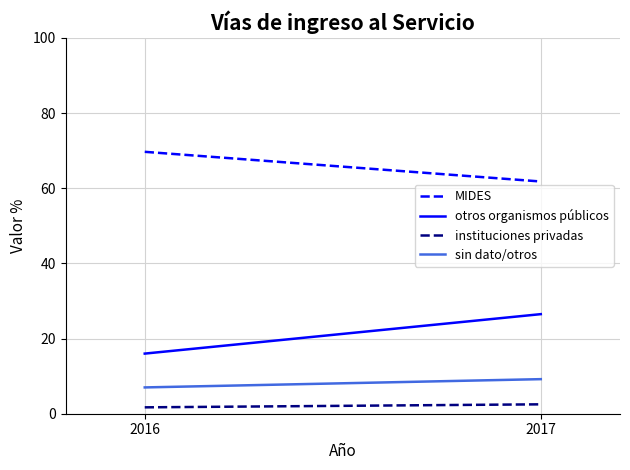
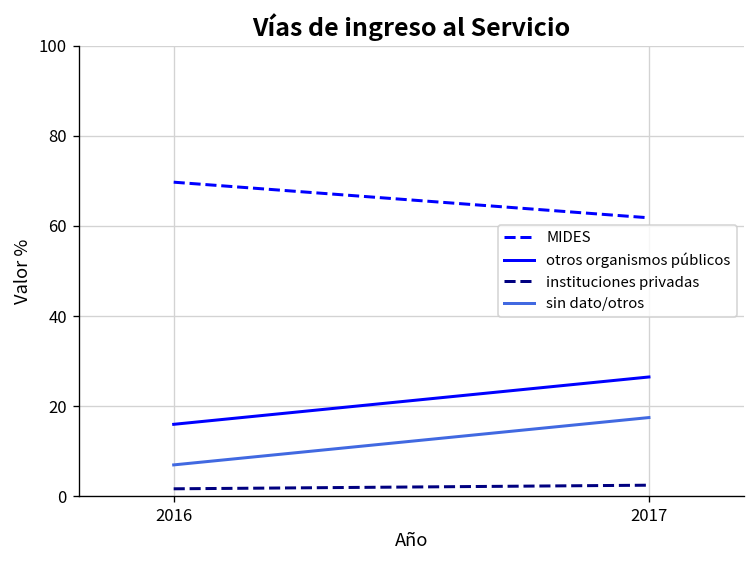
  {
    "instituciones privadas": {
      "2016": 2,
      "2017": 3
    },
    "sin dato/otros": {
      "2016": 7,
-     "2017": 9
+     "2017": 18
    }
  }
